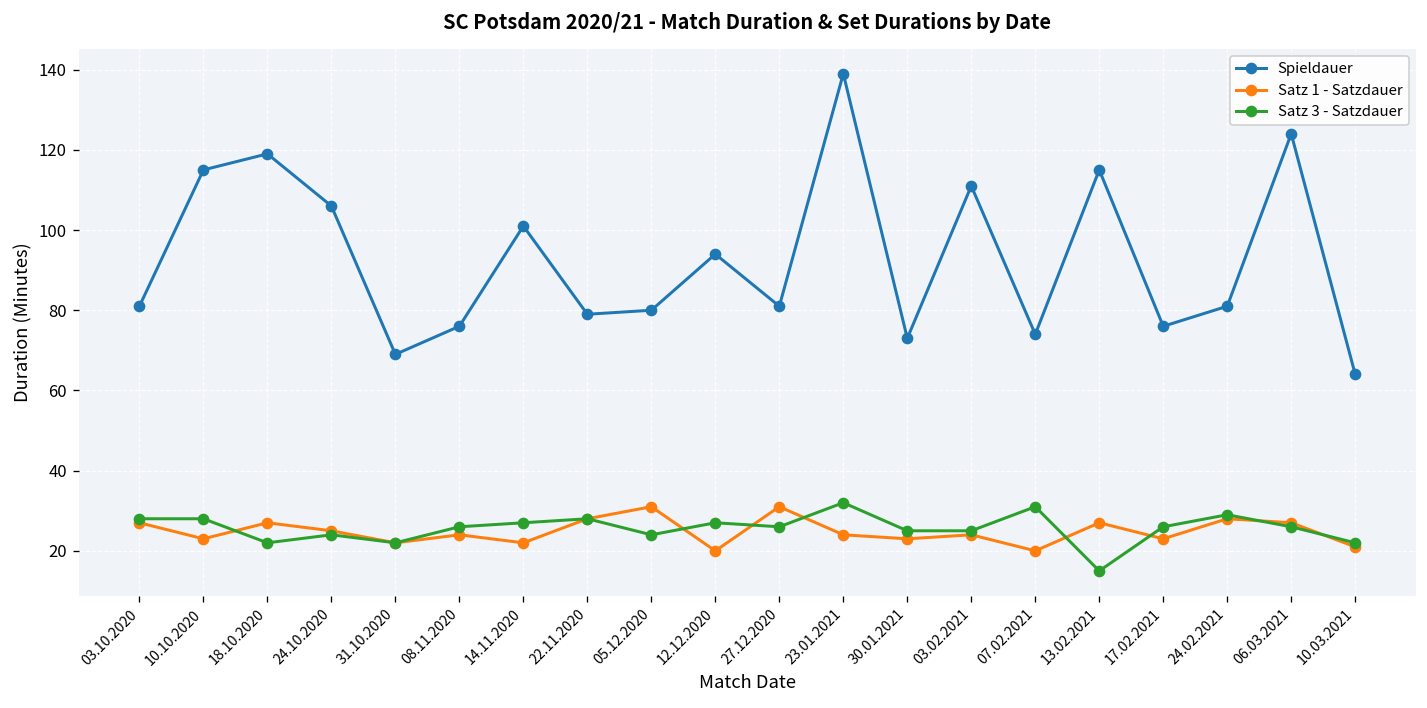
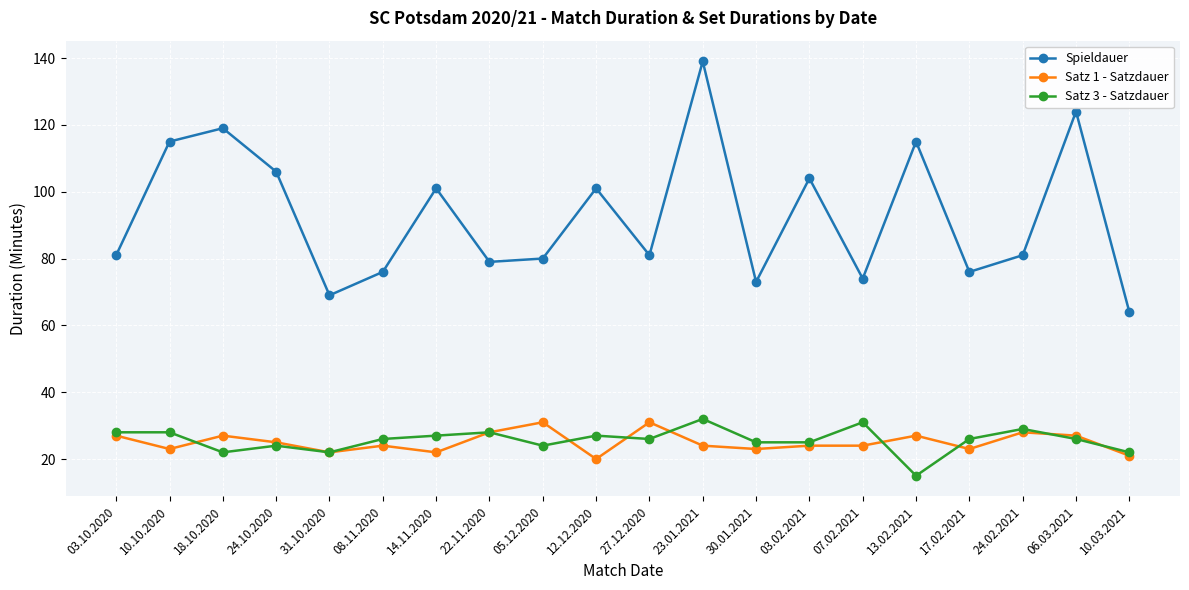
  {
    "Spieldauer": {
      "03.10.2020": 81,
      "10.10.2020": 115,
      "18.10.2020": 119,
      "24.10.2020": 106,
      "31.10.2020": 69,
      "08.11.2020": 76,
      "14.11.2020": 101,
      "22.11.2020": 79,
      "05.12.2020": 80,
-     "12.12.2020": 94,
+     "12.12.2020": 101,
      "27.12.2020": 81,
      "23.01.2021": 139,
      "30.01.2021": 73,
-     "03.02.2021": 111,
+     "03.02.2021": 104,
      "07.02.2021": 74,
      "13.02.2021": 115,
      "17.02.2021": 76,
      "24.02.2021": 81,
      "06.03.2021": 124,
      "10.03.2021": 64
    },
    "Satz 1 - Satzdauer": {
      "03.10.2020": 27,
      "10.10.2020": 23,
      "18.10.2020": 27,
      "24.10.2020": 25,
      "08.11.2020": 24,
      "14.11.2020": 22,
      "05.12.2020": 31,
      "12.12.2020": 20,
      "27.12.2020": 31,
      "23.01.2021": 24,
      "30.01.2021": 23,
      "03.02.2021": 24,
-     "07.02.2021": 20,
+     "07.02.2021": 24,
      "13.02.2021": 27,
      "17.02.2021": 23,
      "24.02.2021": 28,
      "06.03.2021": 27,
      "10.03.2021": 21
    },
    "Satz 3 - Satzdauer": {
      "03.10.2020": 28,
      "10.10.2020": 28,
      "18.10.2020": 22,
      "24.10.2020": 24,
      "08.11.2020": 26,
      "14.11.2020": 27,
      "05.12.2020": 24,
      "12.12.2020": 27,
      "27.12.2020": 26,
      "23.01.2021": 32,
      "30.01.2021": 25,
      "03.02.2021": 25,
      "07.02.2021": 31,
      "13.02.2021": 15,
      "17.02.2021": 26,
      "24.02.2021": 29,
      "06.03.2021": 26,
      "10.03.2021": 22
    }
  }
